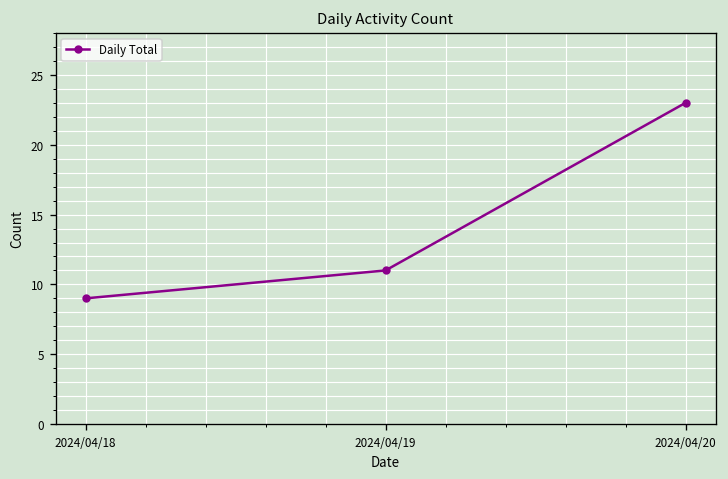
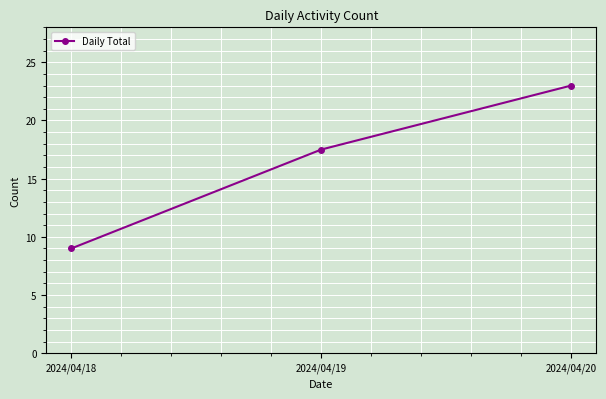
  {
    "2024/04/18": 9.0,
-   "2024/04/19": 11.0,
+   "2024/04/19": 17.5,
    "2024/04/20": 23.0
  }
